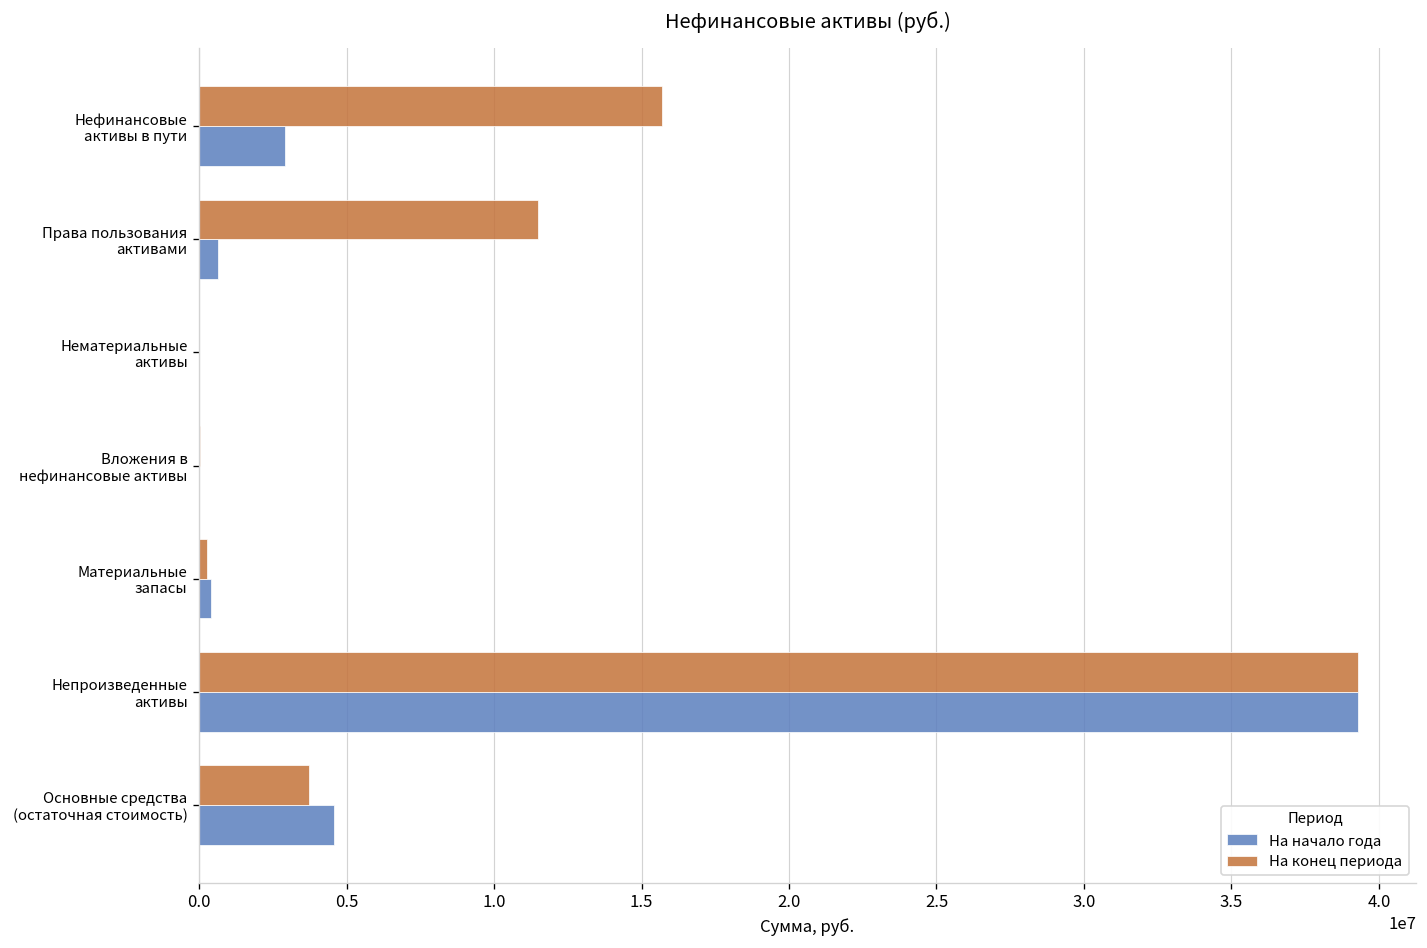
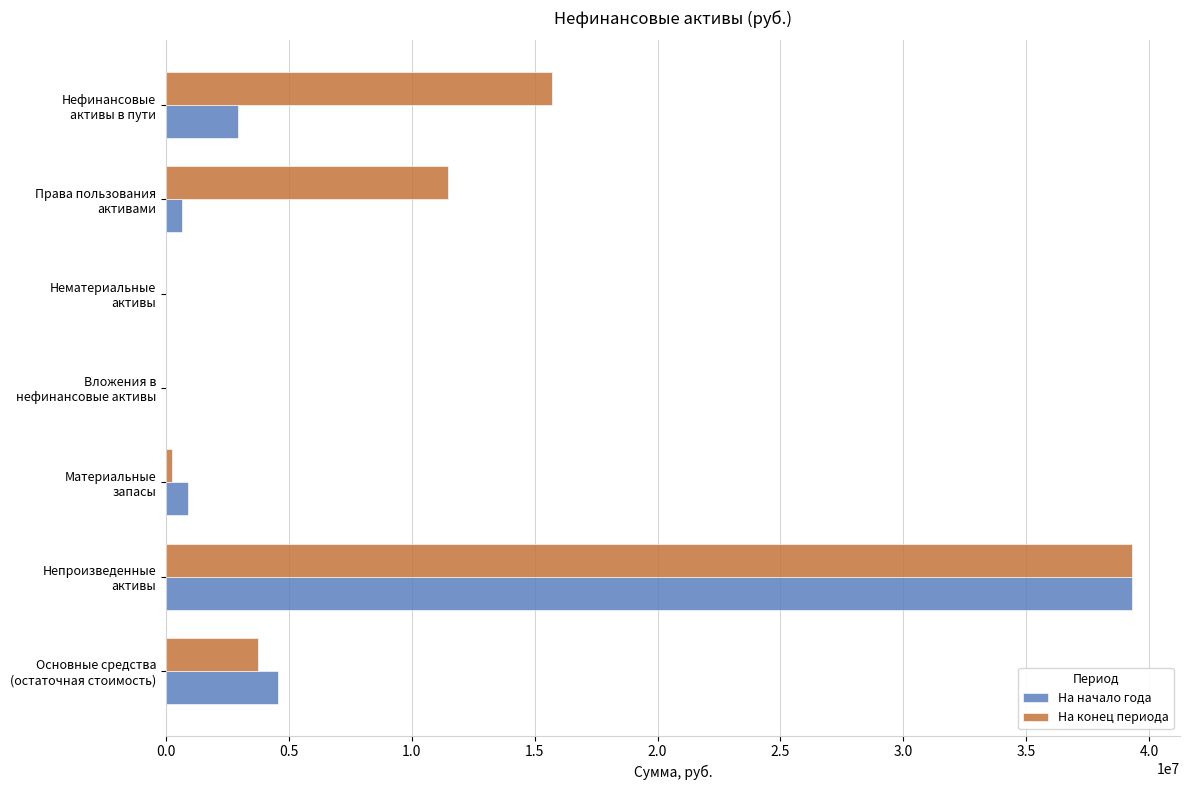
  {
    "На начало года": {
      "Нефинансовые активы в пути": 2900000,
      "Права пользования активами": 700000,
      "Нематериальные активы": 0,
-     "Материальные запасы": 400000,
+     "Материальные запасы": 900000,
      "Непроизведенные активы": 39300000,
      "Основные средства (остаточная стоимость)": 4600000
    },
    "На конец периода": {
      "Нефинансовые активы в пути": 15700000,
      "Права пользования активами": 11500000,
      "Нематериальные активы": 0,
      "Материальные запасы": 300000,
      "Непроизведенные активы": 39300000,
      "Основные средства (остаточная стоимость)": 3700000
    }
  }
